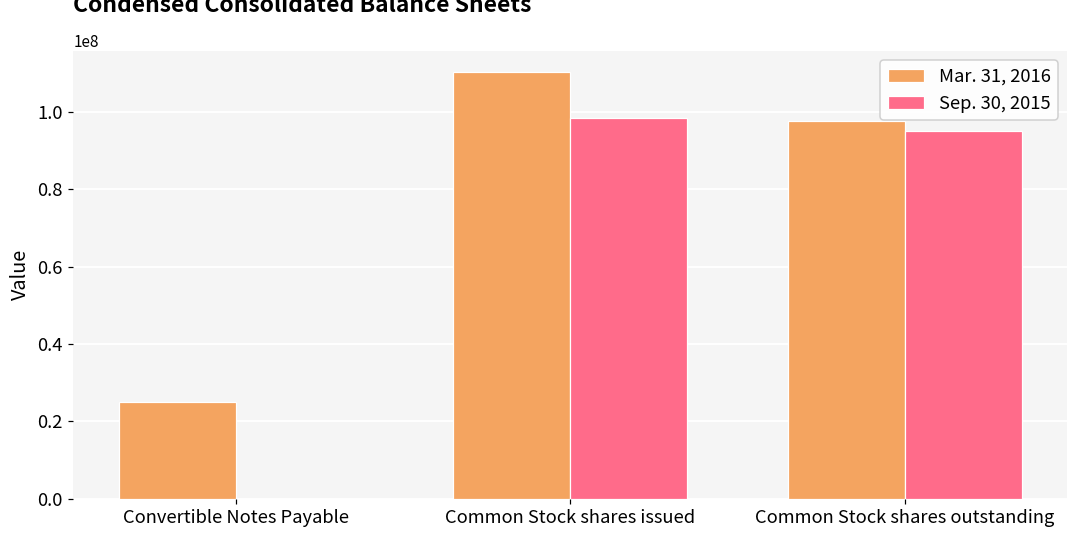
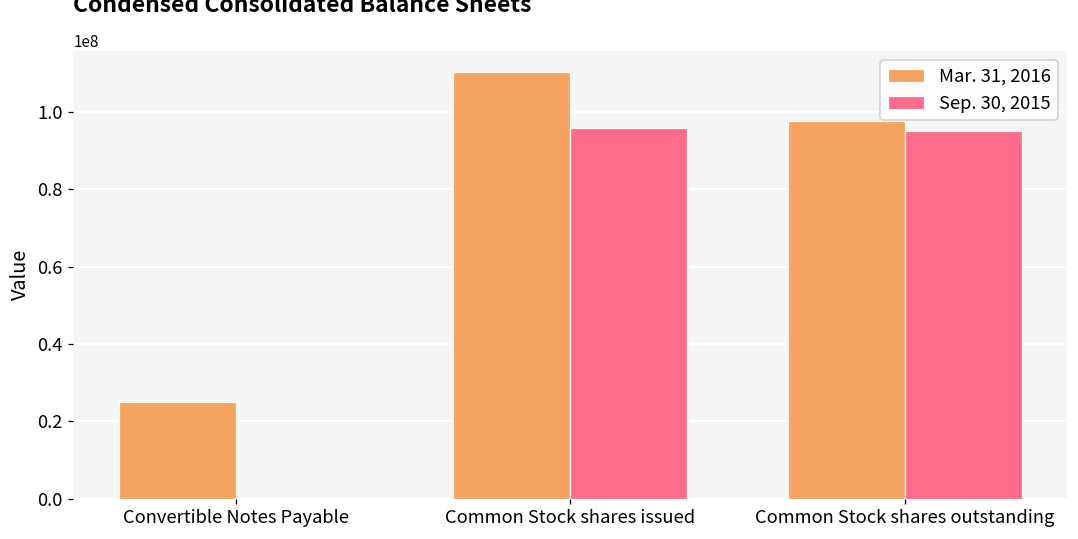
  {
    "Mar. 31, 2016": {
      "Convertible Notes Payable": 25000000,
      "Common Stock shares issued": 110000000,
      "Common Stock shares outstanding": 98000000
    },
    "Sep. 30, 2015": {
      "Convertible Notes Payable": 0,
-     "Common Stock shares issued": 98000000,
+     "Common Stock shares issued": 96000000,
      "Common Stock shares outstanding": 95000000
    }
  }
